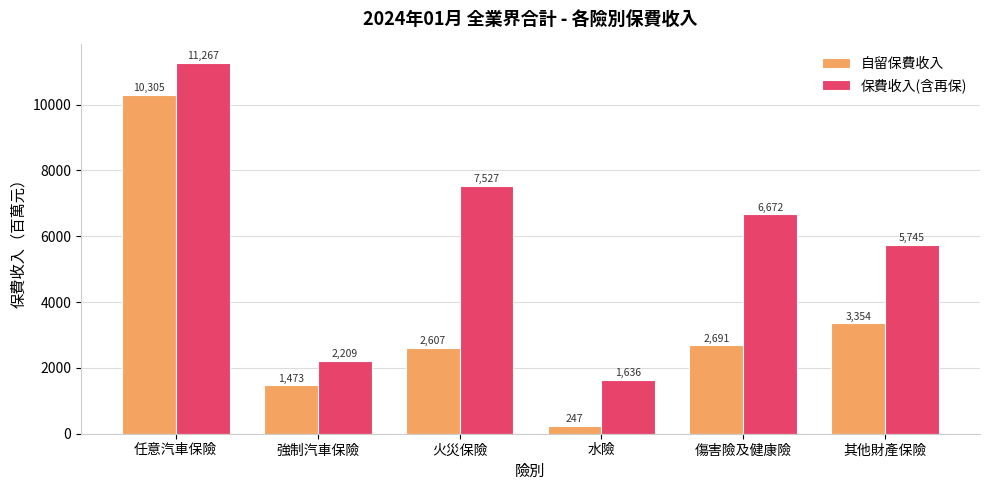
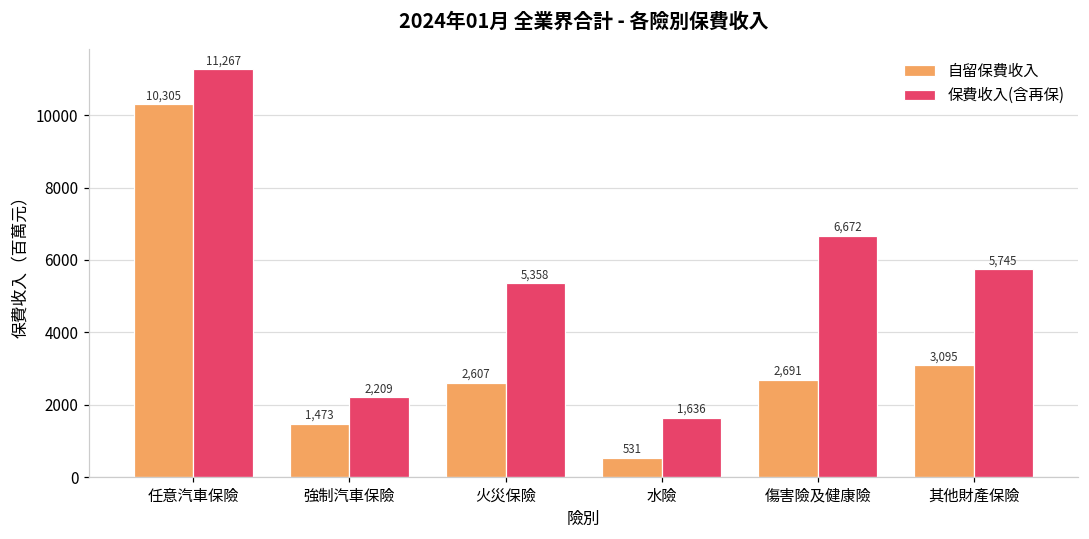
  {
    "自留保費收入": {
      "任意汽車保險": "10,305",
      "強制汽車保險": "1,473",
      "火災保險": "2,607",
-     "水險": "247",
+     "水險": "531",
      "傷害險及健康險": "2,691",
-     "其他財產保險": "3,354"
+     "其他財產保險": "3,095"
    },
    "保費收入(含再保)": {
      "任意汽車保險": "11,267",
      "強制汽車保險": "2,209",
-     "火災保險": "7,527",
+     "火災保險": "5,358",
      "水險": "1,636",
      "傷害險及健康險": "6,672",
      "其他財產保險": "5,745"
    }
  }
